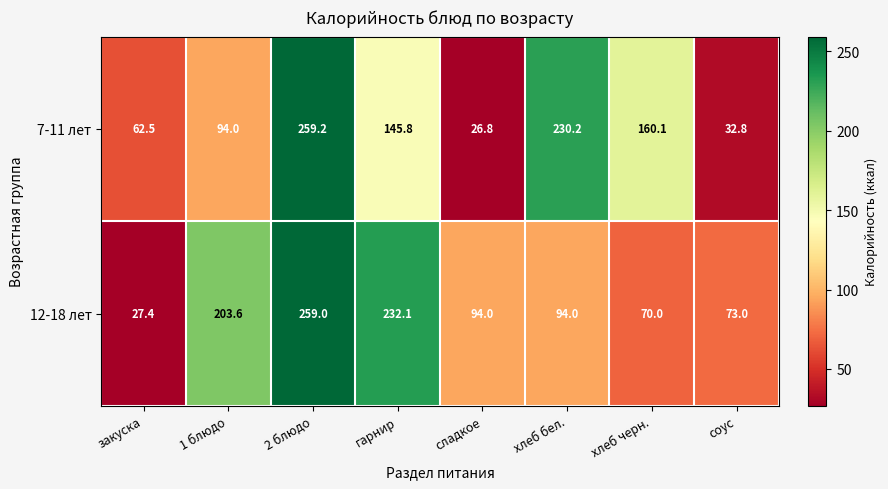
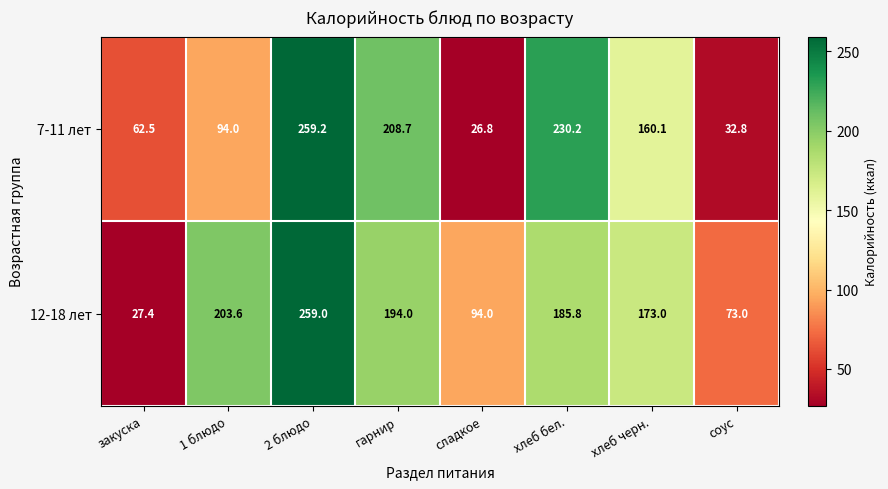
  {
    "7-11 лет": {
      "закуска": 62.5,
      "1 блюдо": 94.0,
      "2 блюдо": 259.2,
-     "гарнир": 145.8,
+     "гарнир": 208.7,
      "сладкое": 26.8,
      "хлеб бел.": 230.2,
      "хлеб черн.": 160.1,
      "соус": 32.8
    },
    "12-18 лет": {
      "закуска": 27.4,
      "1 блюдо": 203.6,
      "2 блюдо": 259.0,
-     "гарнир": 232.1,
+     "гарнир": 194.0,
      "сладкое": 94.0,
-     "хлеб бел.": 94.0,
-     "хлеб черн.": 70.0,
+     "хлеб бел.": 185.8,
+     "хлеб черн.": 173.0,
      "соус": 73.0
    }
  }
